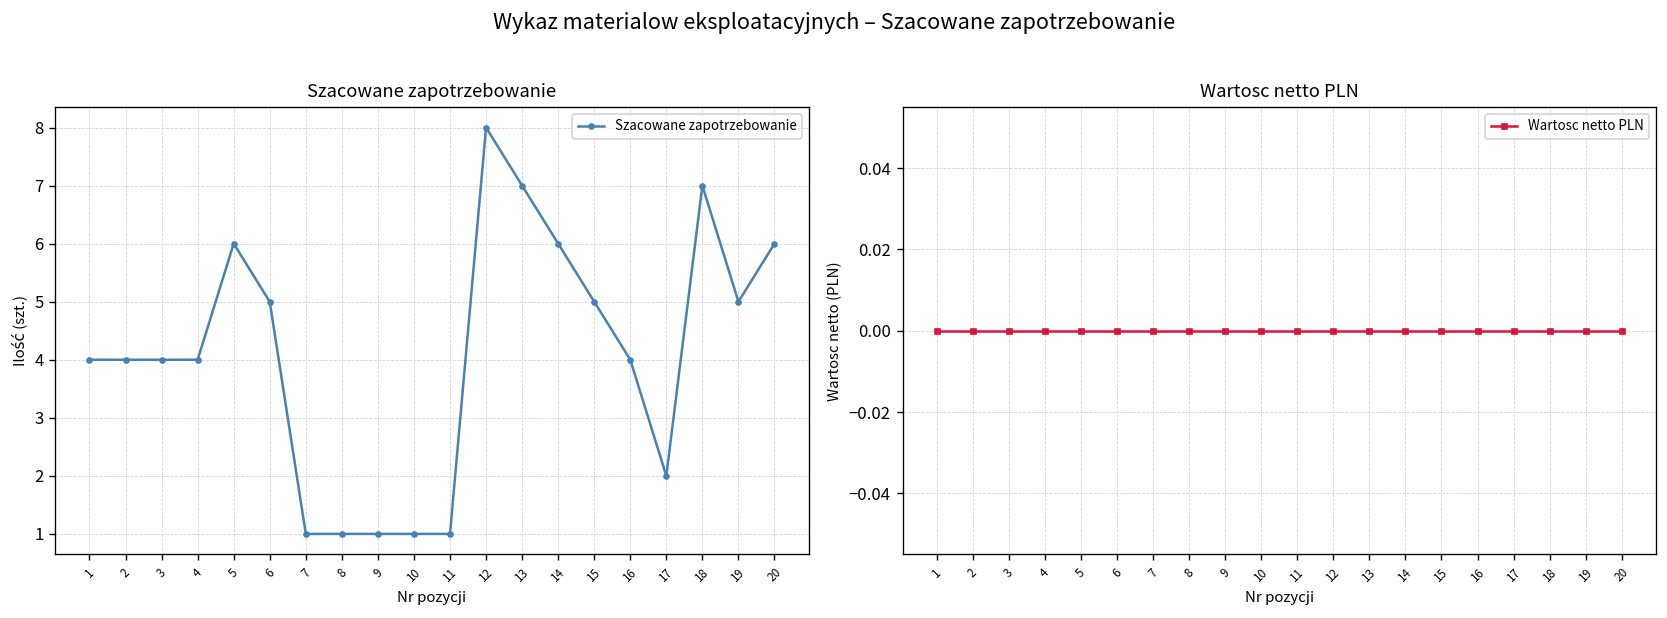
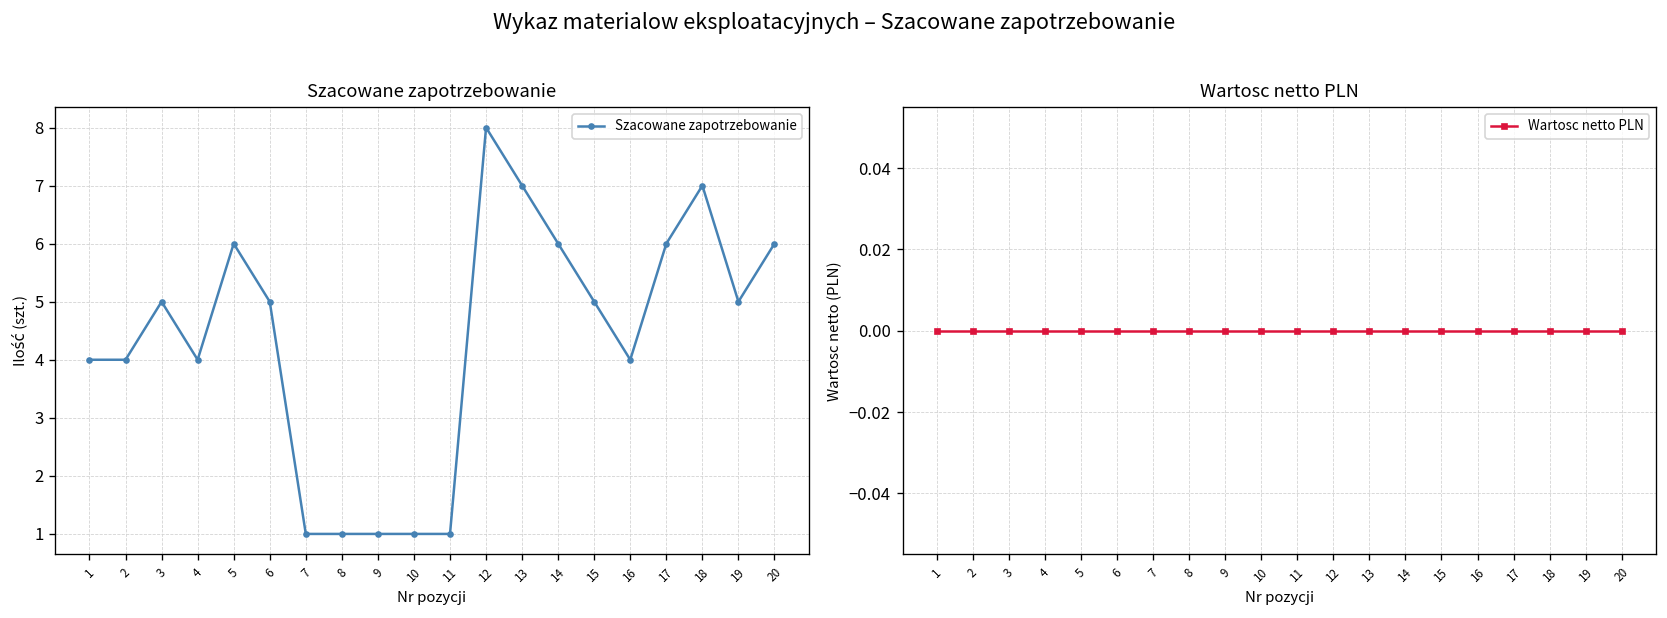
  {
    "Szacowane zapotrzebowanie": {
      "1": 4,
      "2": 4,
-     "3": 4,
+     "3": 5,
      "4": 4,
      "5": 6,
      "6": 5,
      "7": 1,
      "8": 1,
      "9": 1,
      "10": 1,
      "11": 1,
      "12": 8,
      "13": 7,
      "14": 6,
      "15": 5,
      "16": 4,
-     "17": 2,
+     "17": 6,
      "18": 7,
      "19": 5,
      "20": 6
    },
    "Wartosc netto PLN": {
      "1": 0.000,
      "2": 0.000,
      "3": 0.000,
      "4": 0.000,
      "5": 0.000,
      "6": 0.000,
      "7": 0.000,
      "8": 0.000,
      "9": 0.000,
      "10": 0.000,
      "11": 0.000,
      "12": 0.000,
      "13": 0.000,
      "14": 0.000,
      "15": 0.000,
      "16": 0.000,
      "17": 0.000,
      "18": 0.000,
      "19": 0.000,
      "20": 0.000
    }
  }
